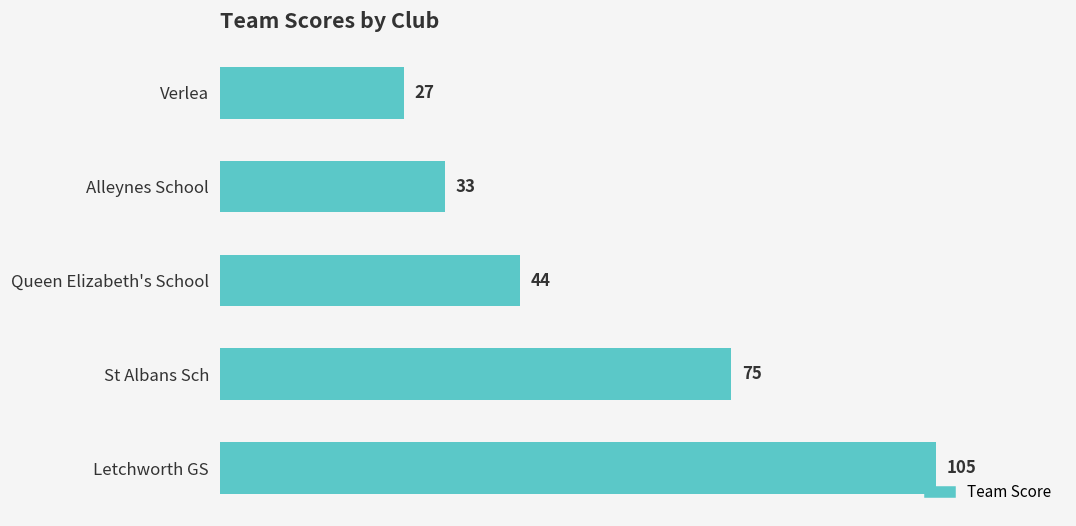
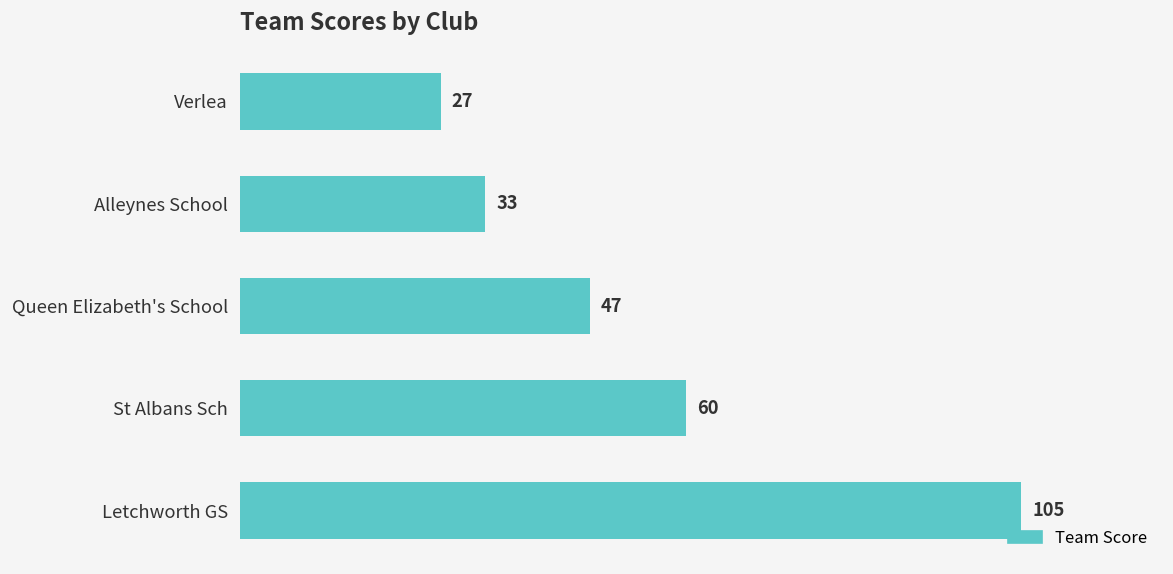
  {
    "Verlea": 27,
    "Alleynes School": 33,
-   "Queen Elizabeth's School": 44,
-   "St Albans Sch": 75,
+   "Queen Elizabeth's School": 47,
+   "St Albans Sch": 60,
    "Letchworth GS": 105
  }
